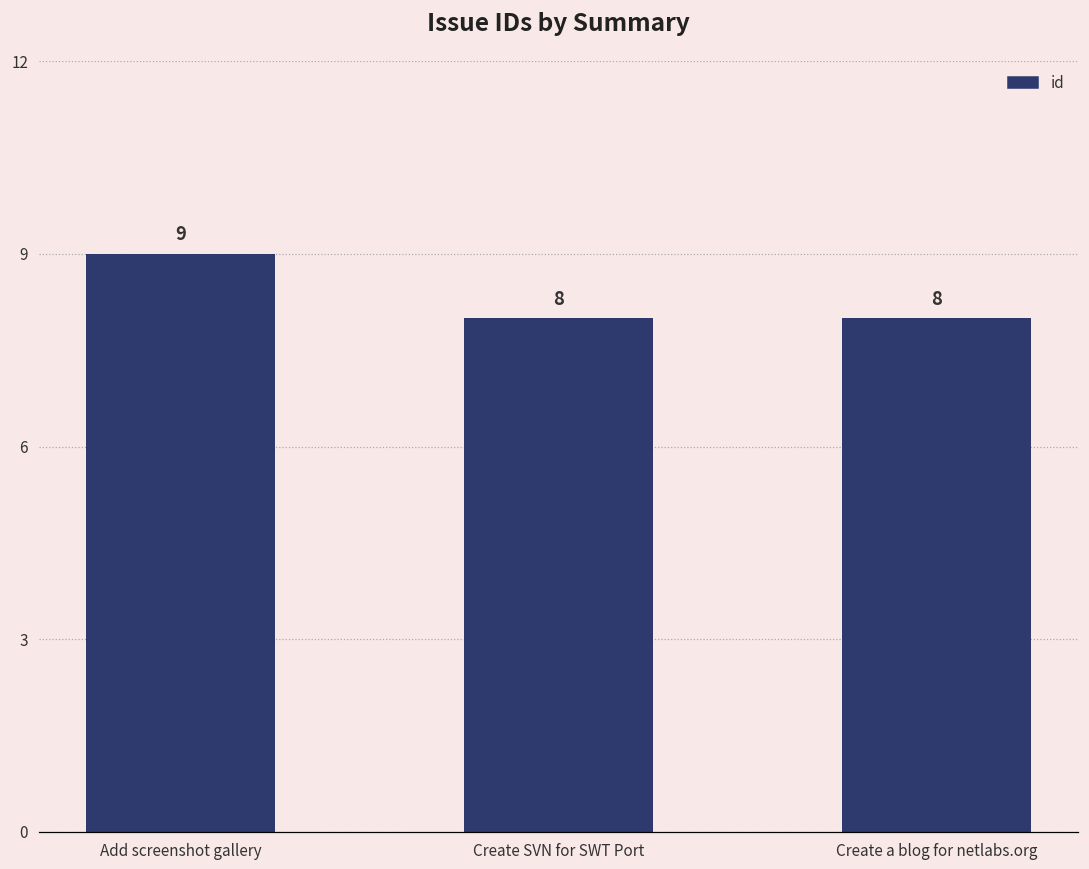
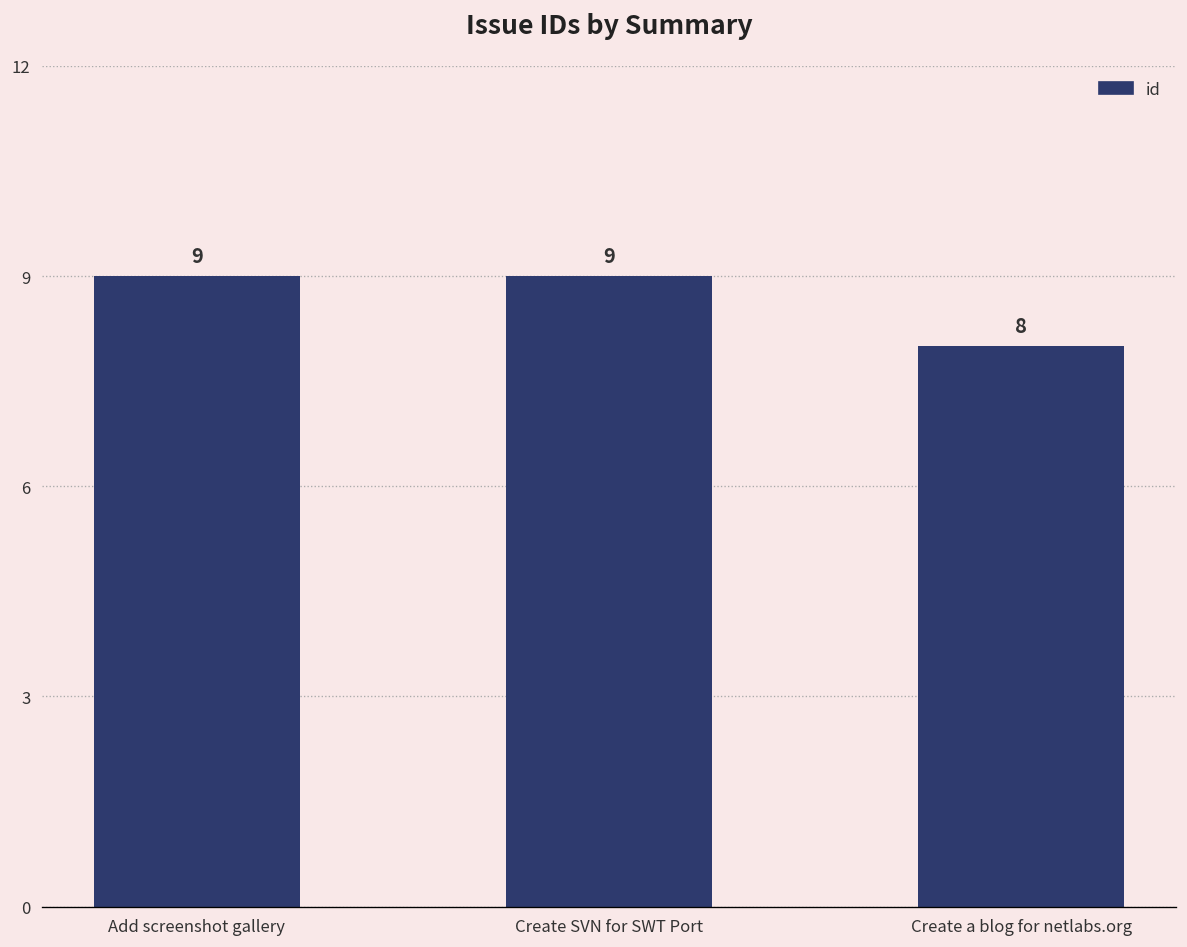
  {
    "Add screenshot gallery": 9,
-   "Create SVN for SWT Port": 8,
+   "Create SVN for SWT Port": 9,
    "Create a blog for netlabs.org": 8
  }
